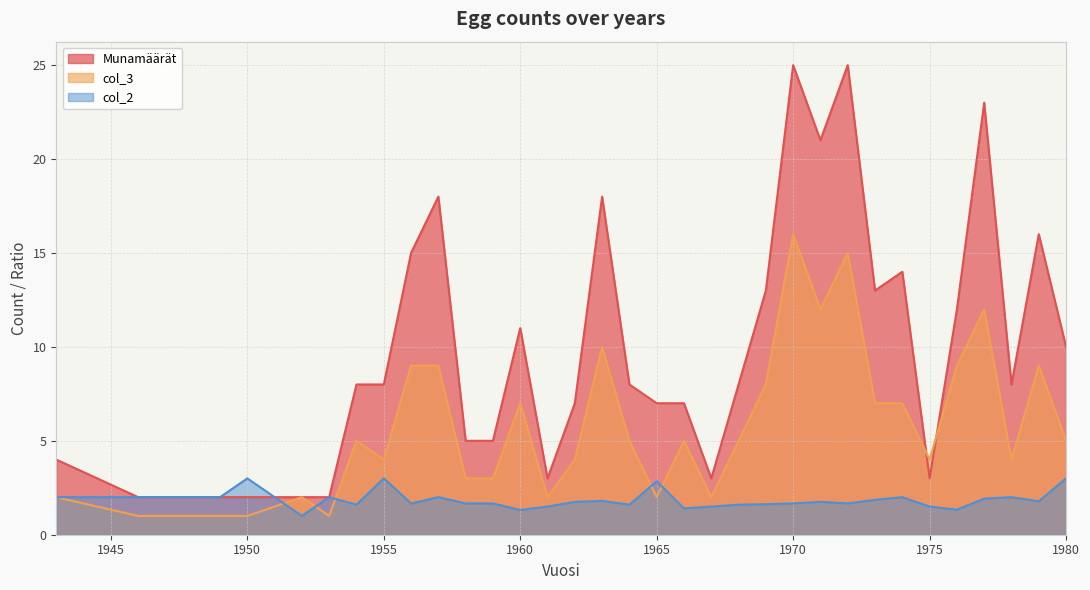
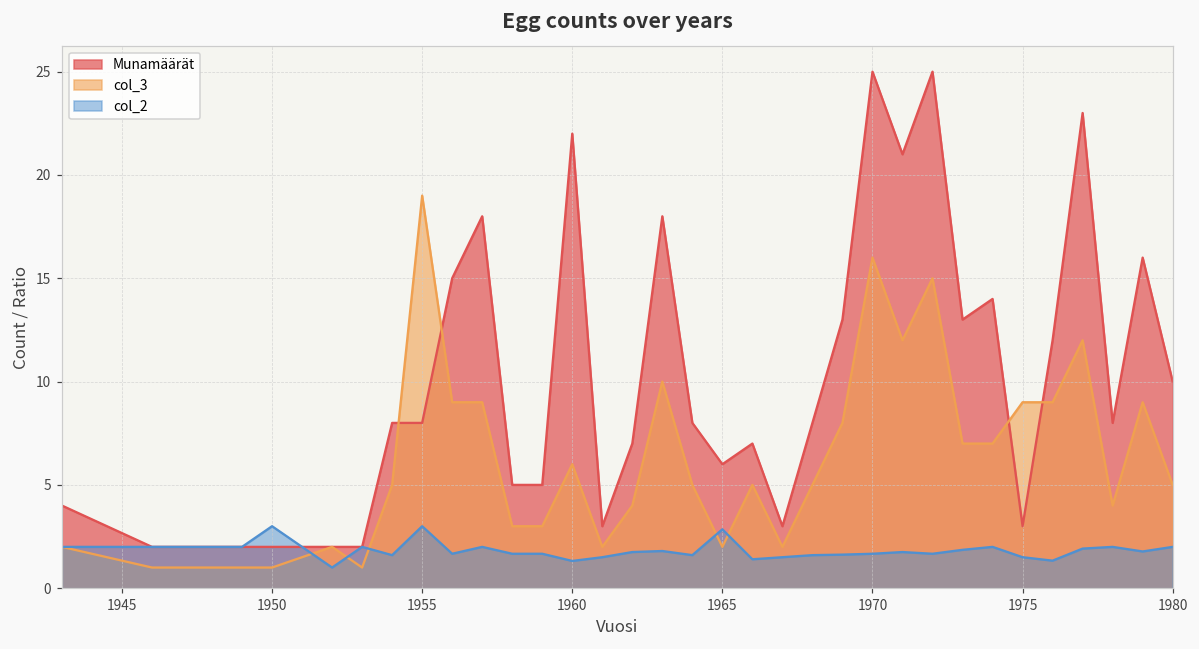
  {
    "Munamäärät": {
      "1950": 2,
      "1955": 8,
-     "1960": 11,
-     "1965": 7,
+     "1960": 22,
+     "1965": 6,
      "1970": 25,
      "1975": 3,
      "1980": 10
    },
    "col_3": {
      "1950": 1,
-     "1955": 4,
-     "1960": 7,
+     "1955": 19,
+     "1960": 6,
      "1965": 2,
      "1970": 16,
-     "1975": 4,
+     "1975": 9,
      "1980": 5
    },
    "col_2": {
      "1950": 3,
      "1955": 3,
      "1960": 1.3,
      "1965": 2.9,
      "1970": 1.7,
      "1975": 1.5,
-     "1980": 3
+     "1980": 2
    }
  }
